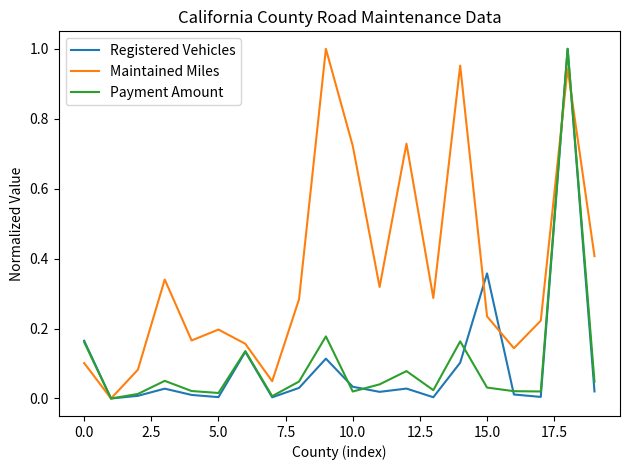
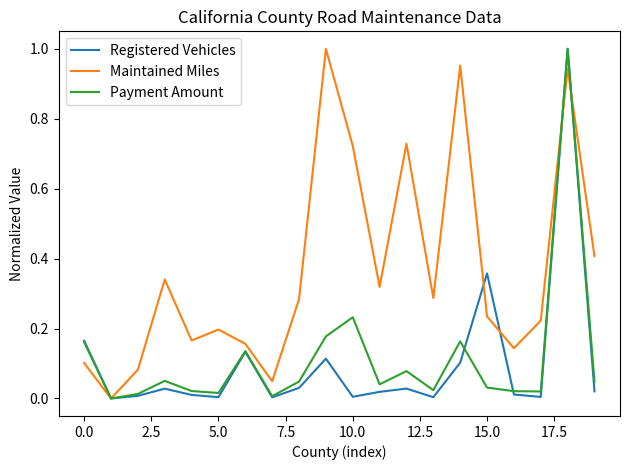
  {
    "Registered Vehicles": {
      "5.0": 0.00,
-     "10.0": 0.03,
+     "10.0": 0.00,
      "15.0": 0.36
    },
    "Maintained Miles": {
      "0.0": 0.10,
      "5.0": 0.20,
      "10.0": 0.72,
      "15.0": 0.23
    },
    "Payment Amount": {
      "5.0": 0.02,
-     "10.0": 0.02,
+     "10.0": 0.23,
      "15.0": 0.03
    }
  }
